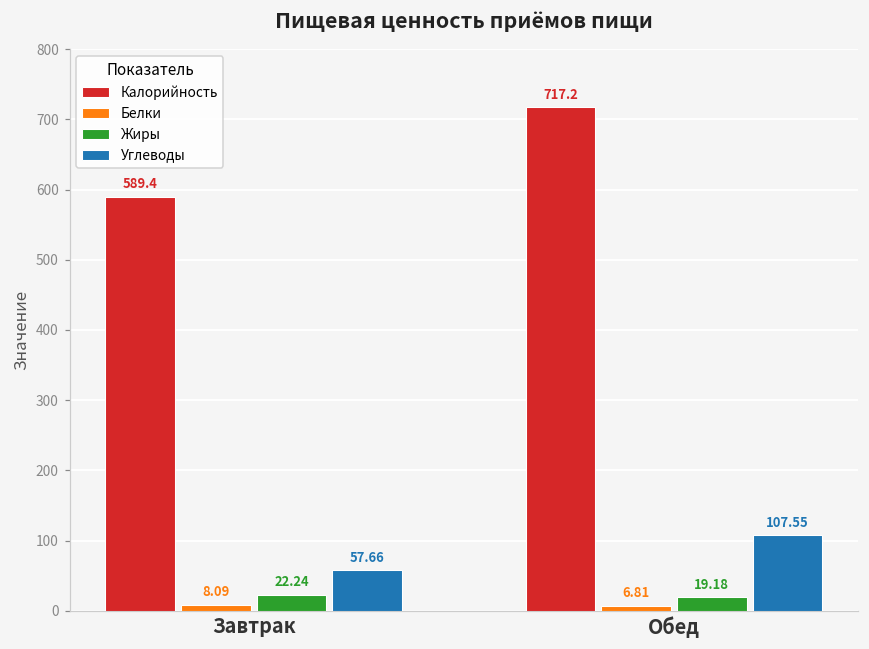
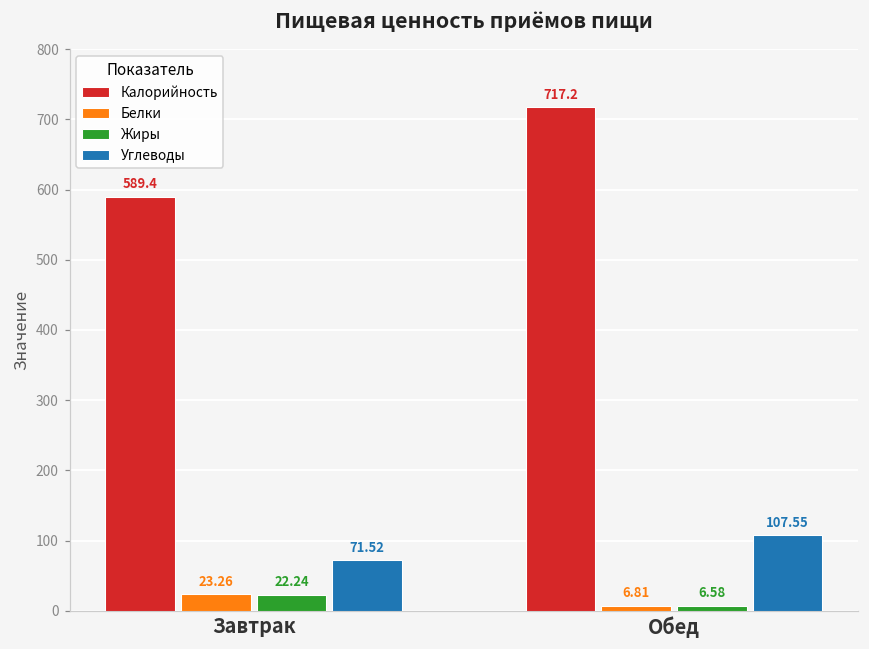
  {
    "Калорийность": {
      "Завтрак": 589.4,
      "Обед": 717.2
    },
    "Белки": {
-     "Завтрак": 8.09,
+     "Завтрак": 23.26,
      "Обед": 6.81
    },
    "Жиры": {
      "Завтрак": 22.24,
-     "Обед": 19.18
+     "Обед": 6.58
    },
    "Углеводы": {
-     "Завтрак": 57.66,
+     "Завтрак": 71.52,
      "Обед": 107.55
    }
  }
